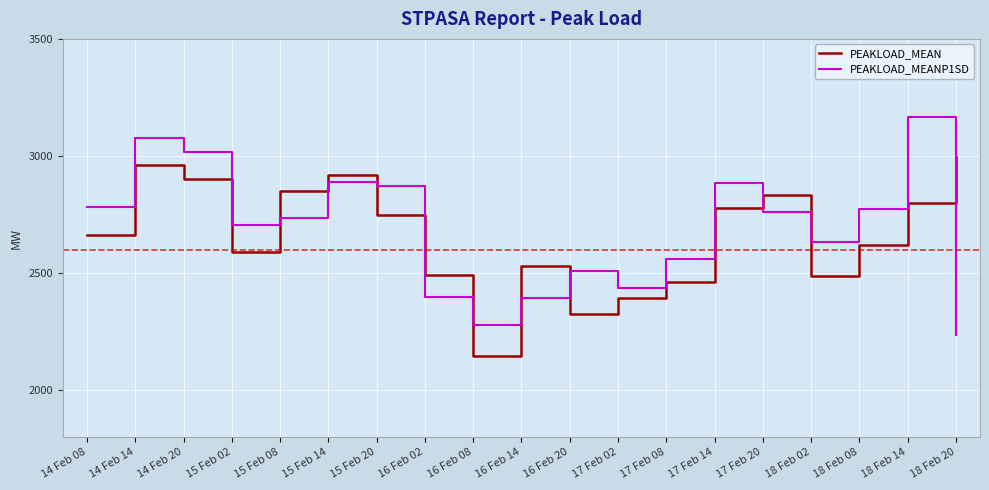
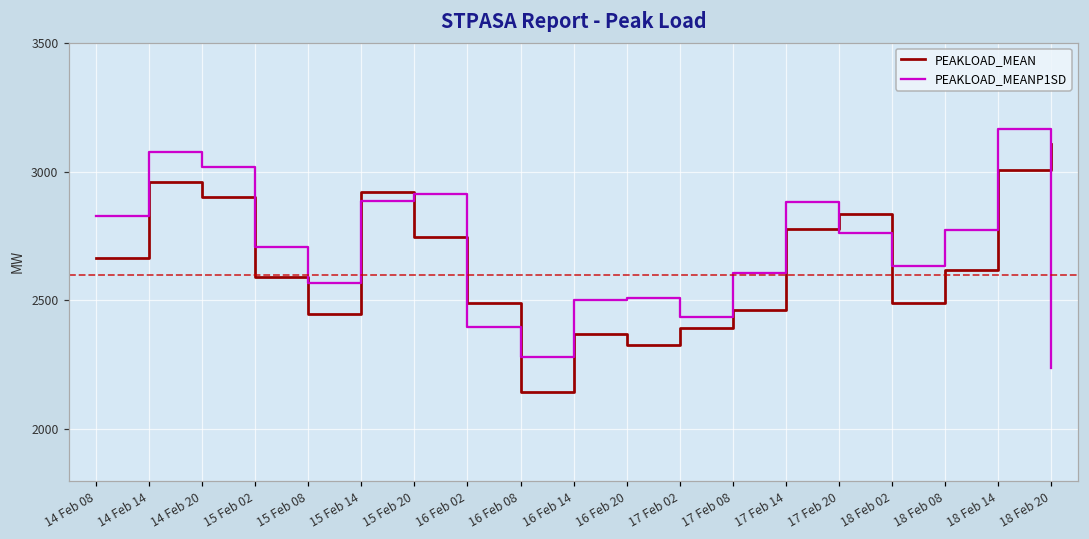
  {
    "PEAKLOAD_MEAN": {
      "14 Feb 08": 2660,
      "14 Feb 14": 2960,
      "14 Feb 20": 2900,
      "15 Feb 02": 2590,
-     "15 Feb 08": 2850,
+     "15 Feb 08": 2450,
      "15 Feb 14": 2920,
      "15 Feb 20": 2750,
      "16 Feb 02": 2490,
      "16 Feb 08": 2150,
-     "16 Feb 14": 2530,
+     "16 Feb 14": 2370,
      "16 Feb 20": 2330,
      "17 Feb 02": 2400,
      "17 Feb 08": 2460,
      "17 Feb 14": 2780,
      "17 Feb 20": 2830,
      "18 Feb 02": 2490,
      "18 Feb 08": 2620,
-     "18 Feb 14": 2800,
-     "18 Feb 20": 3000
+     "18 Feb 14": 3010,
+     "18 Feb 20": 3110
    },
    "PEAKLOAD_MEANP1SD": {
-     "14 Feb 08": 2780,
+     "14 Feb 08": 2830,
      "14 Feb 14": 3080,
      "14 Feb 20": 3020,
      "15 Feb 02": 2710,
-     "15 Feb 08": 2730,
+     "15 Feb 08": 2570,
      "15 Feb 14": 2890,
-     "15 Feb 20": 2870,
+     "15 Feb 20": 2920,
      "16 Feb 02": 2400,
      "16 Feb 08": 2280,
-     "16 Feb 14": 2400,
+     "16 Feb 14": 2500,
      "16 Feb 20": 2510,
      "17 Feb 02": 2440,
-     "17 Feb 08": 2560,
+     "17 Feb 08": 2610,
      "17 Feb 14": 2880,
      "17 Feb 20": 2760,
      "18 Feb 02": 2630,
      "18 Feb 08": 2780,
      "18 Feb 14": 3170,
      "18 Feb 20": 2240
    }
  }
